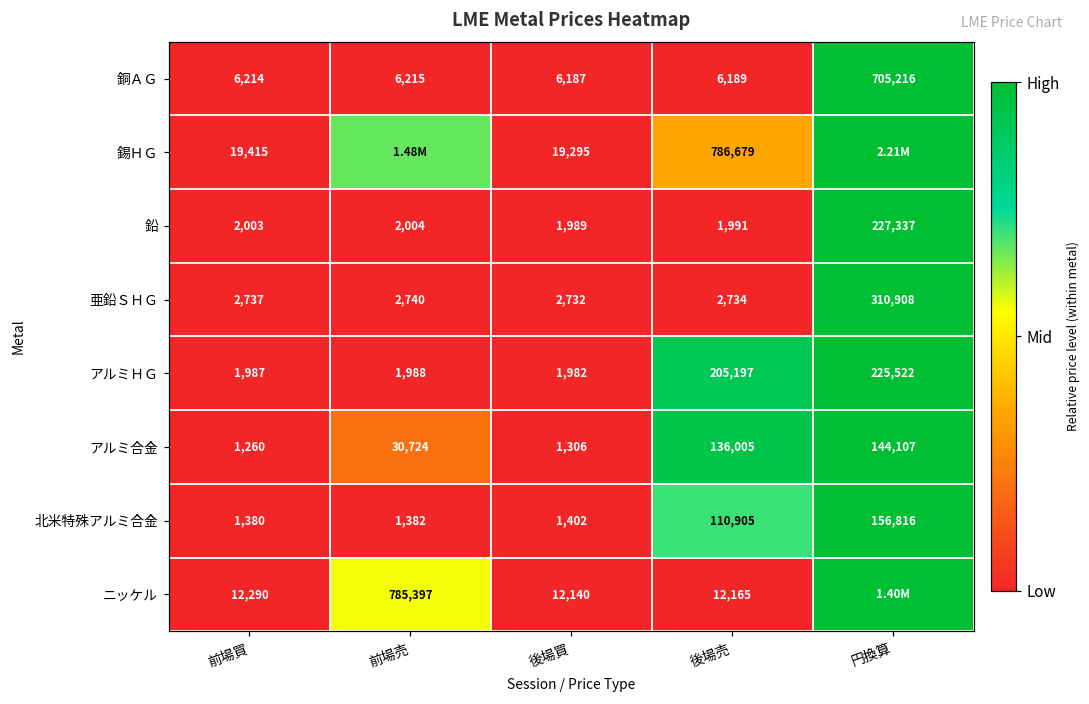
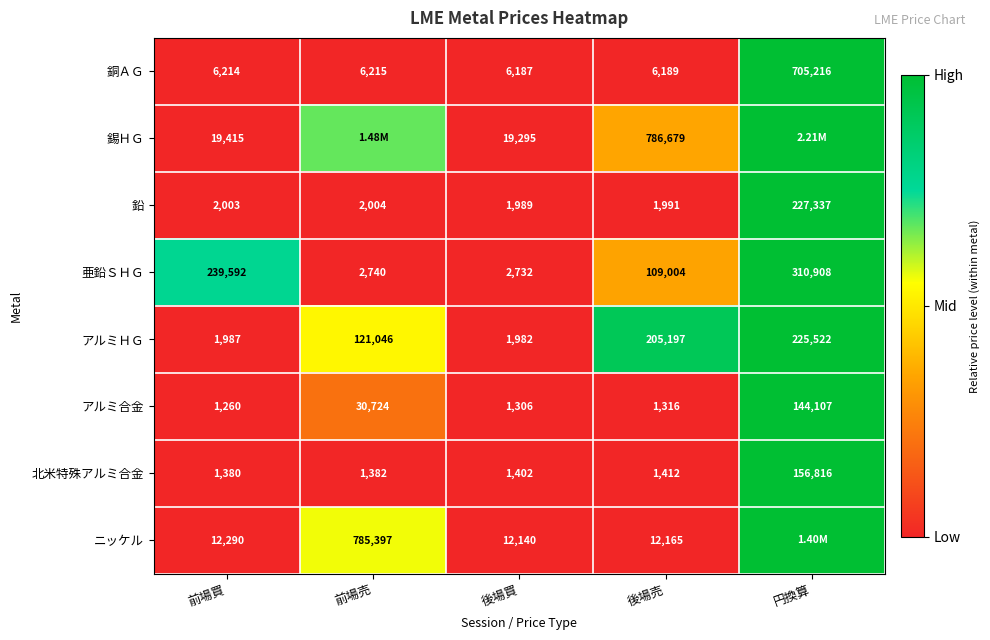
  {
    "銅ＡＧ": {
      "前場買": "6,214",
      "前場売": "6,215",
      "後場買": "6,187",
      "後場売": "6,189",
      "円換算": "705,216"
    },
    "錫ＨＧ": {
      "前場買": "19,415",
      "前場売": "1.48M",
      "後場買": "19,295",
      "後場売": "786,679",
      "円換算": "2.21M"
    },
    "鉛": {
      "前場買": "2,003",
      "前場売": "2,004",
      "後場買": "1,989",
      "後場売": "1,991",
      "円換算": "227,337"
    },
    "亜鉛ＳＨＧ": {
-     "前場買": "2,737",
+     "前場買": "239,592",
      "前場売": "2,740",
      "後場買": "2,732",
-     "後場売": "2,734",
+     "後場売": "109,004",
      "円換算": "310,908"
    },
    "アルミＨＧ": {
      "前場買": "1,987",
-     "前場売": "1,988",
+     "前場売": "121,046",
      "後場買": "1,982",
      "後場売": "205,197",
      "円換算": "225,522"
    },
    "アルミ合金": {
      "前場買": "1,260",
      "前場売": "30,724",
      "後場買": "1,306",
-     "後場売": "136,005",
+     "後場売": "1,316",
      "円換算": "144,107"
    },
    "北米特殊アルミ合金": {
      "前場買": "1,380",
      "前場売": "1,382",
      "後場買": "1,402",
-     "後場売": "110,905",
+     "後場売": "1,412",
      "円換算": "156,816"
    },
    "ニッケル": {
      "前場買": "12,290",
      "前場売": "785,397",
      "後場買": "12,140",
      "後場売": "12,165",
      "円換算": "1.40M"
    }
  }
